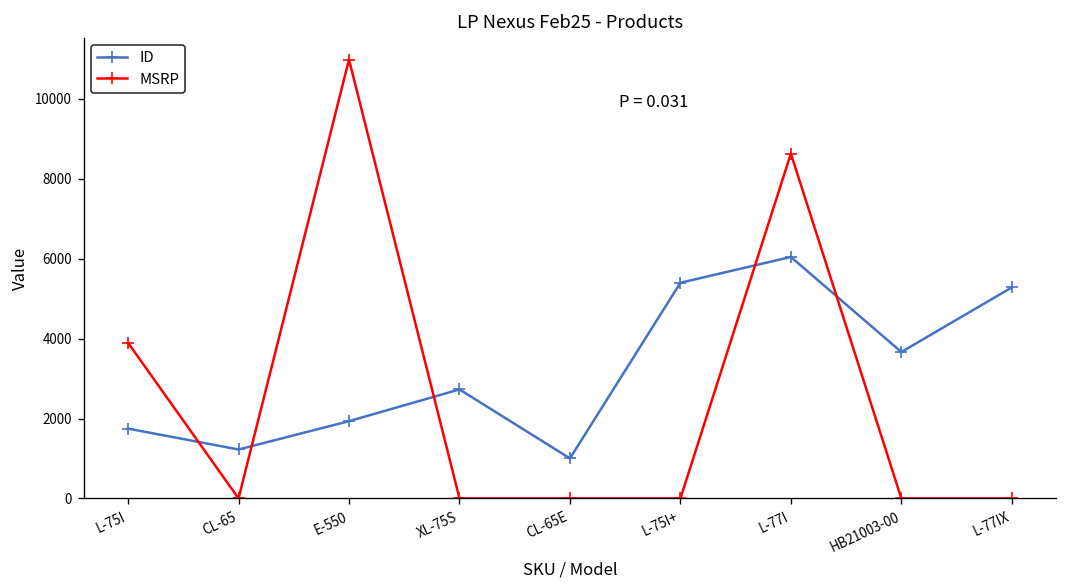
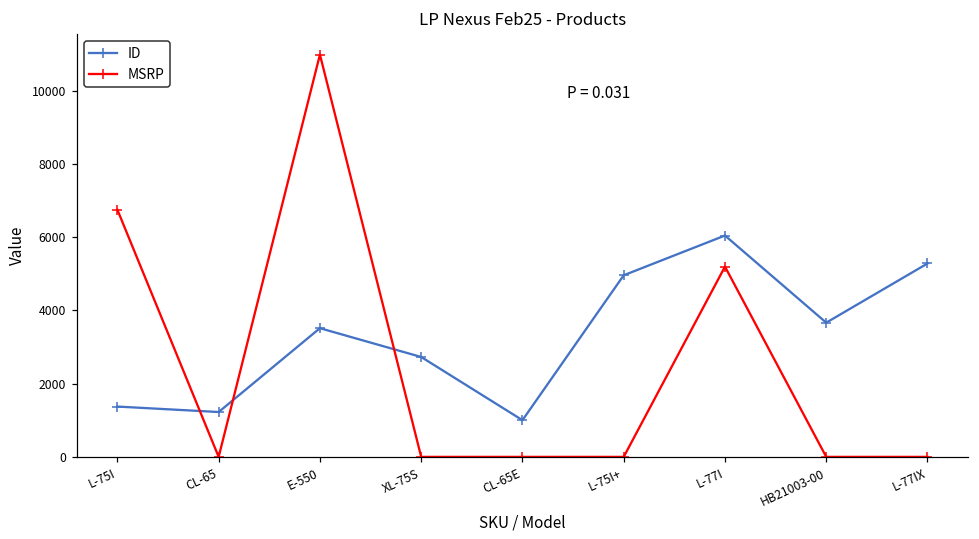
  {
    "ID": {
-     "L-75I": 1700,
+     "L-75I": 1400,
      "CL-65": 1200,
-     "E-550": 1900,
+     "E-550": 3500,
      "XL-75S": 2700,
      "CL-65E": 1000,
-     "L-75I+": 5400,
+     "L-75I+": 5000,
      "L-77I": 6000,
      "HB21003-00": 3700,
      "L-77IX": 5300
    },
    "MSRP": {
-     "L-75I": 3900,
+     "L-75I": 6700,
      "CL-65": 0,
      "E-550": 11000,
      "XL-75S": 0,
      "CL-65E": 0,
      "L-75I+": 0,
-     "L-77I": 8600,
+     "L-77I": 5200,
      "HB21003-00": 0,
      "L-77IX": 0
    }
  }
